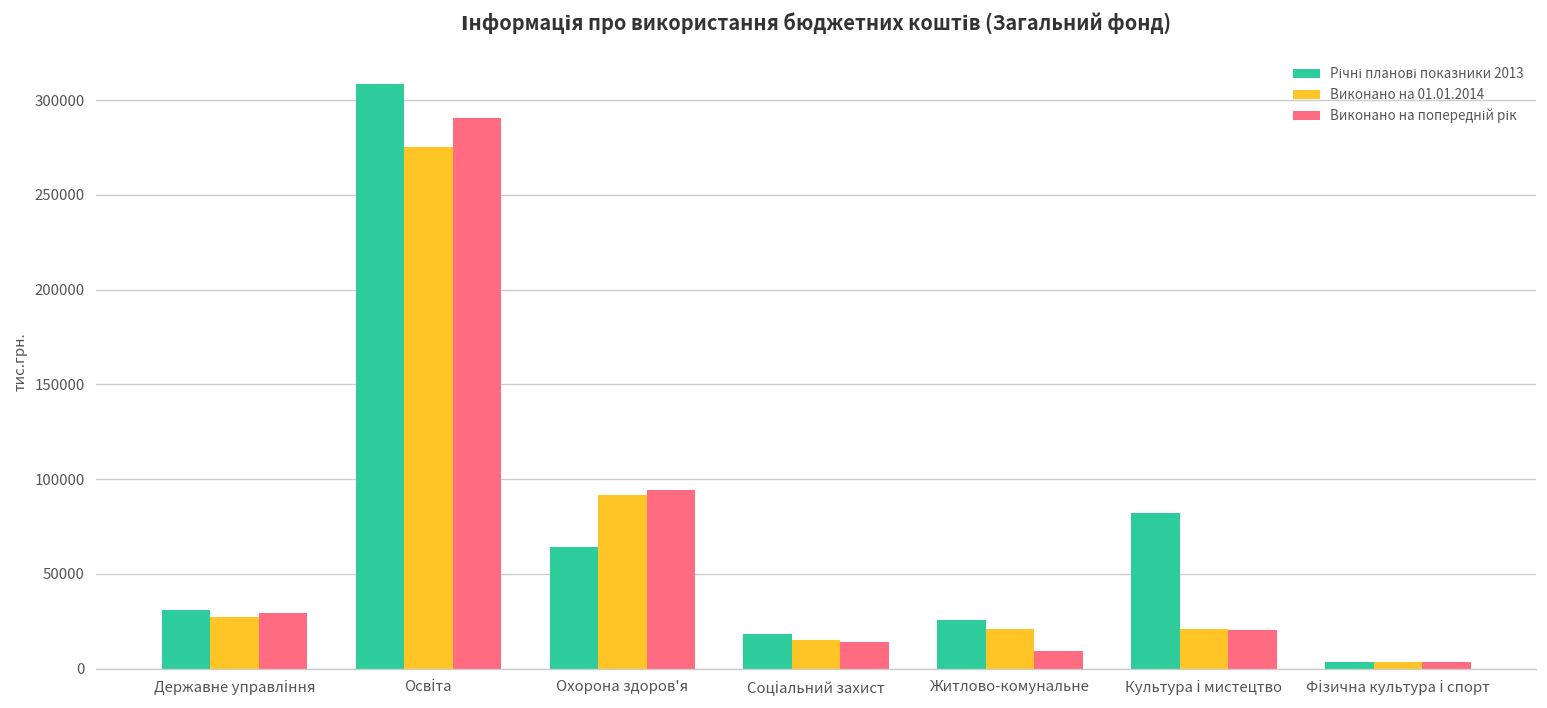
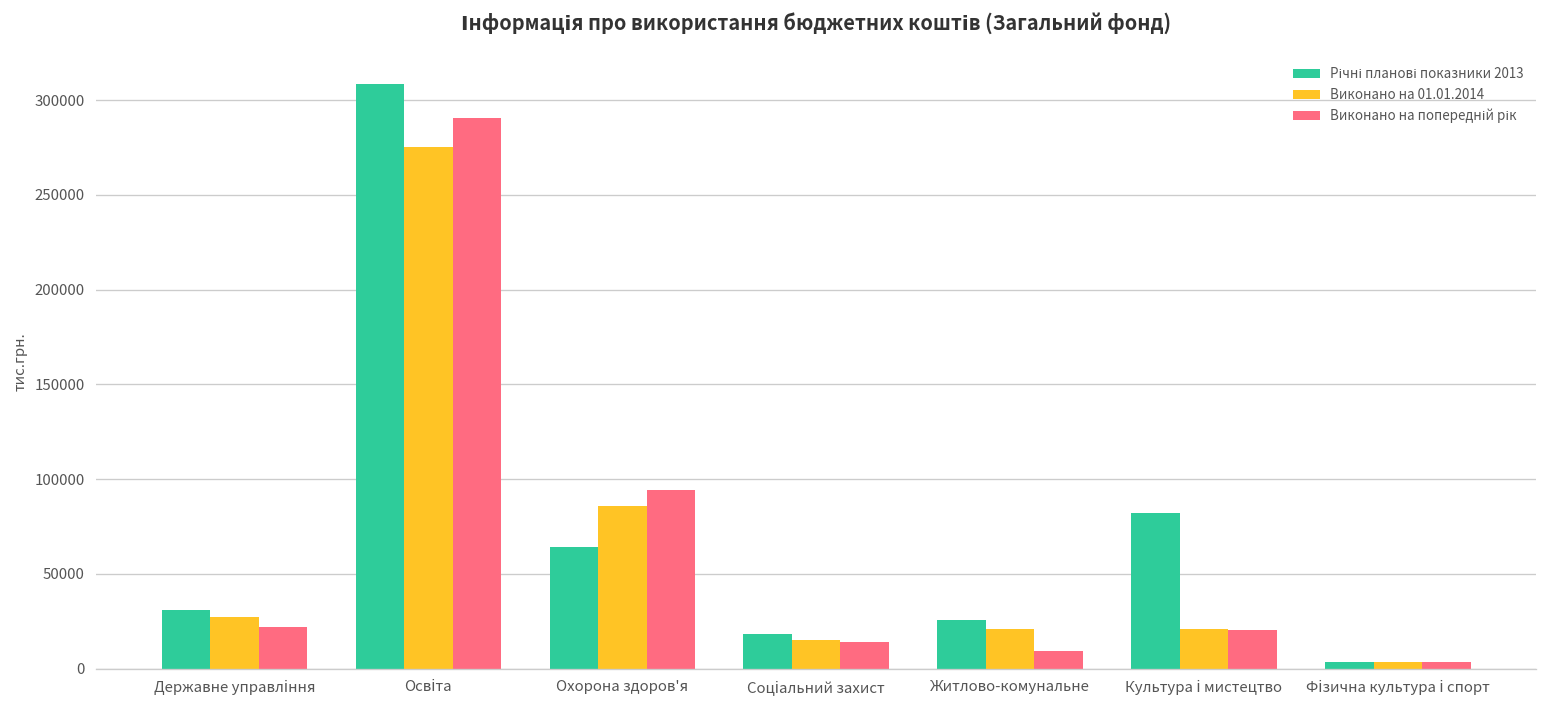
  {
    "Річні планові показники 2013": {
      "Державне управління": 31000,
      "Освіта": 308000,
      "Охорона здоров'я": 64000,
      "Соціальний захист": 18000,
      "Житлово-комунальне": 26000,
      "Культура і мистецтво": 82000,
      "Фізична культура і спорт": 4000
    },
    "Виконано на 01.01.2014": {
      "Державне управління": 27000,
      "Освіта": 275000,
-     "Охорона здоров'я": 92000,
+     "Охорона здоров'я": 86000,
      "Соціальний захист": 15000,
      "Житлово-комунальне": 21000,
      "Культура і мистецтво": 21000,
      "Фізична культура і спорт": 4000
    },
    "Виконано на попередній рік": {
-     "Державне управління": 29000,
+     "Державне управління": 22000,
      "Освіта": 291000,
      "Охорона здоров'я": 94000,
      "Соціальний захист": 14000,
      "Житлово-комунальне": 9000,
      "Культура і мистецтво": 20000,
      "Фізична культура і спорт": 3000
    }
  }
